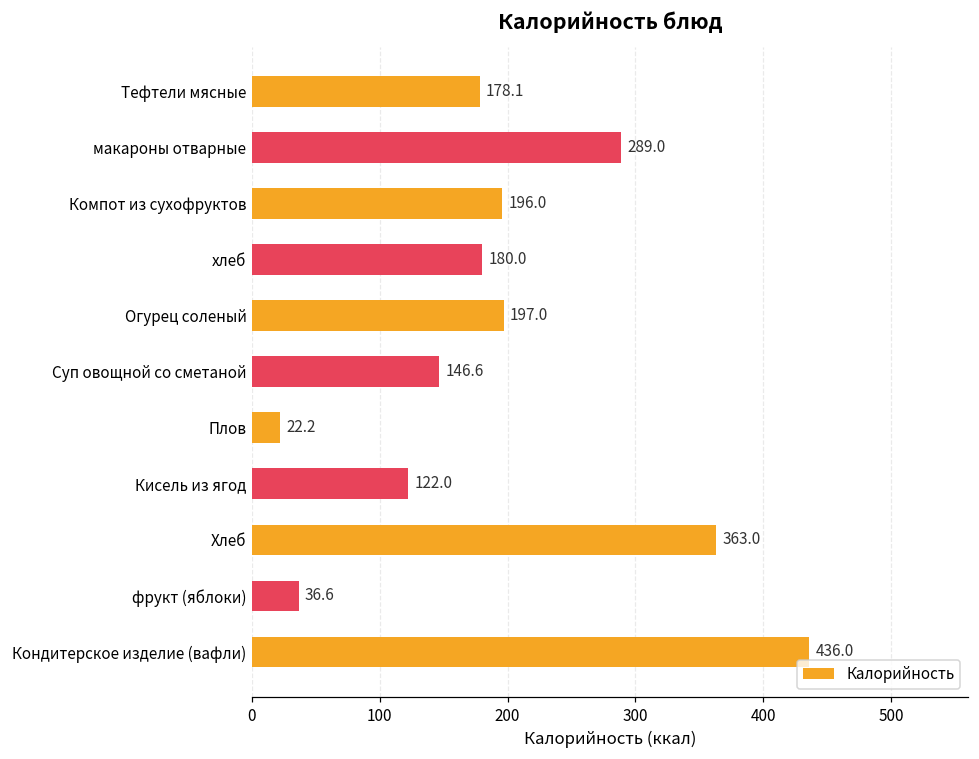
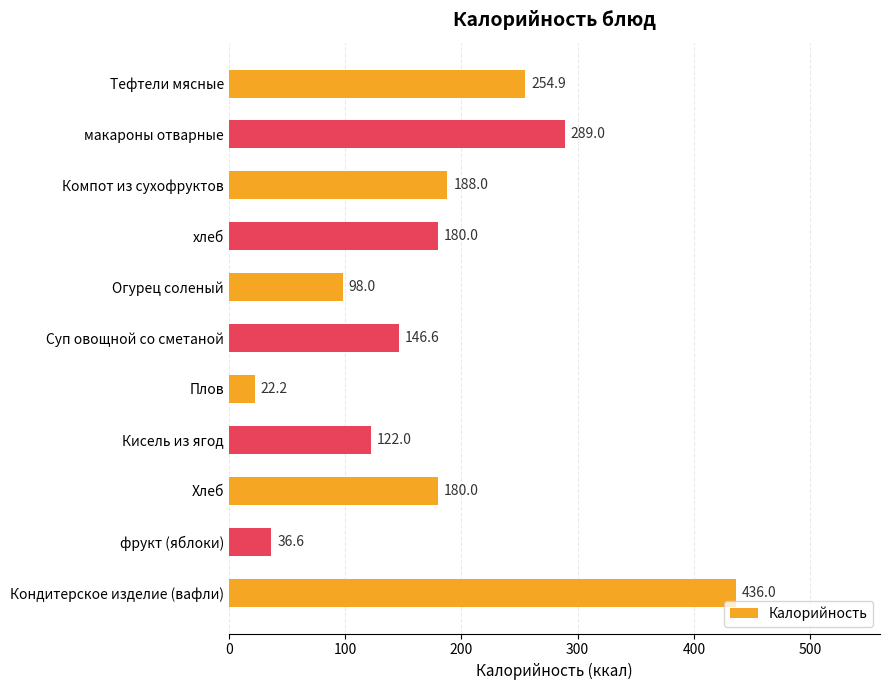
  {
-   "Тефтели мясные": 178.1,
+   "Тефтели мясные": 254.9,
    "макароны отварные": 289.0,
-   "Компот из сухофруктов": 196.0,
+   "Компот из сухофруктов": 188.0,
    "хлеб": 180.0,
-   "Огурец соленый": 197.0,
+   "Огурец соленый": 98.0,
    "Суп овощной со сметаной": 146.6,
    "Плов": 22.2,
    "Кисель из ягод": 122.0,
-   "Хлеб": 363.0,
+   "Хлеб": 180.0,
    "фрукт (яблоки)": 36.6,
    "Кондитерское изделие (вафли)": 436.0
  }
